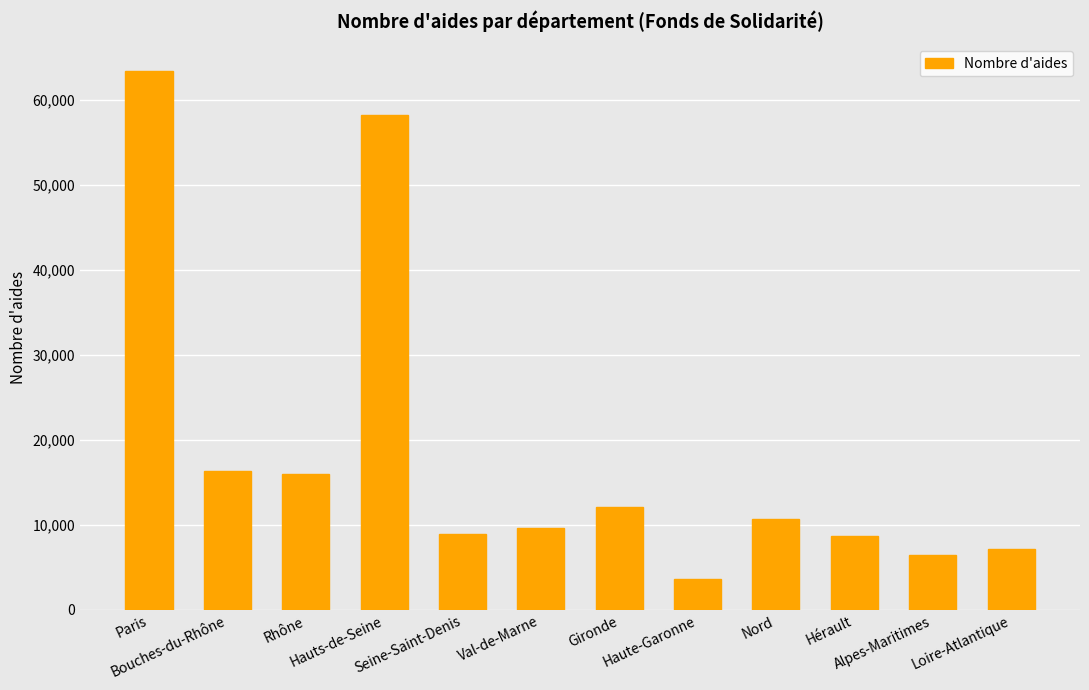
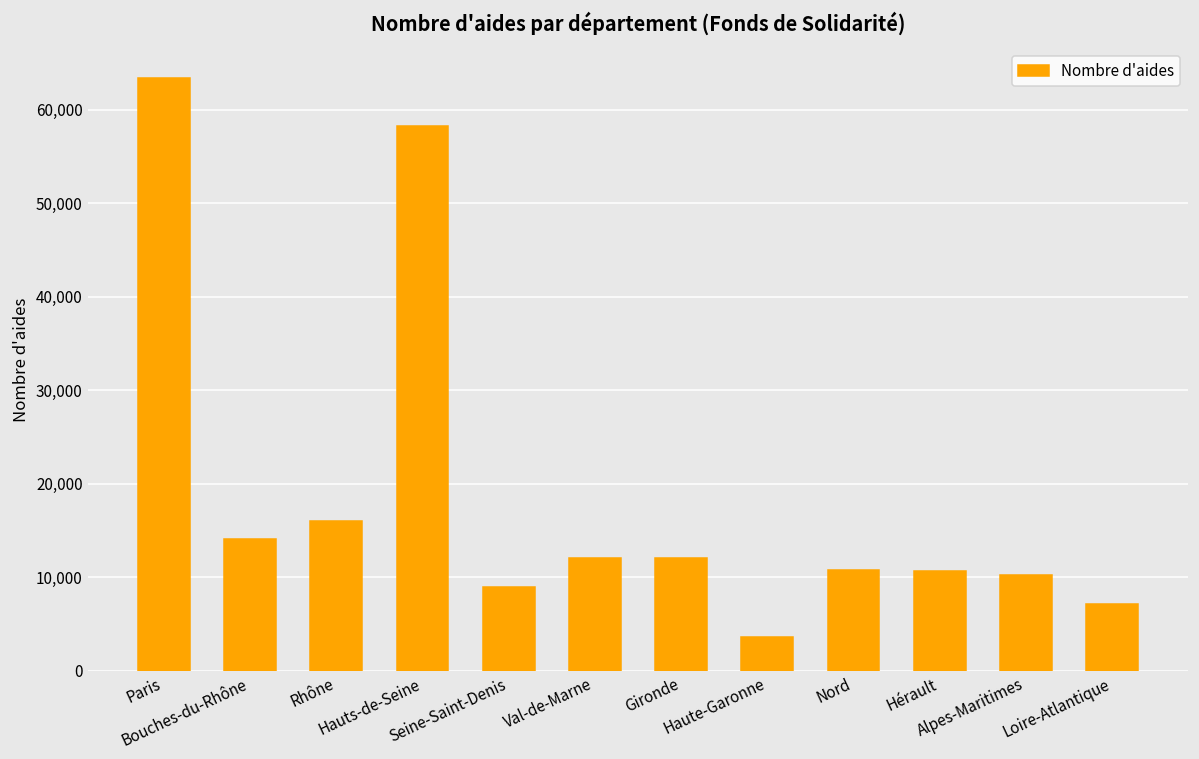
  {
    "Paris": "63,000",
-   "Bouches-du-Rhône": "16,000",
+   "Bouches-du-Rhône": "14,000",
    "Rhône": "16,000",
    "Hauts-de-Seine": "58,000",
    "Seine-Saint-Denis": "9,000",
-   "Val-de-Marne": "10,000",
+   "Val-de-Marne": "12,000",
    "Gironde": "12,000",
    "Haute-Garonne": "4,000",
    "Nord": "11,000",
-   "Hérault": "9,000",
-   "Alpes-Maritimes": "6,000",
+   "Hérault": "11,000",
+   "Alpes-Maritimes": "10,000",
    "Loire-Atlantique": "7,000"
  }
